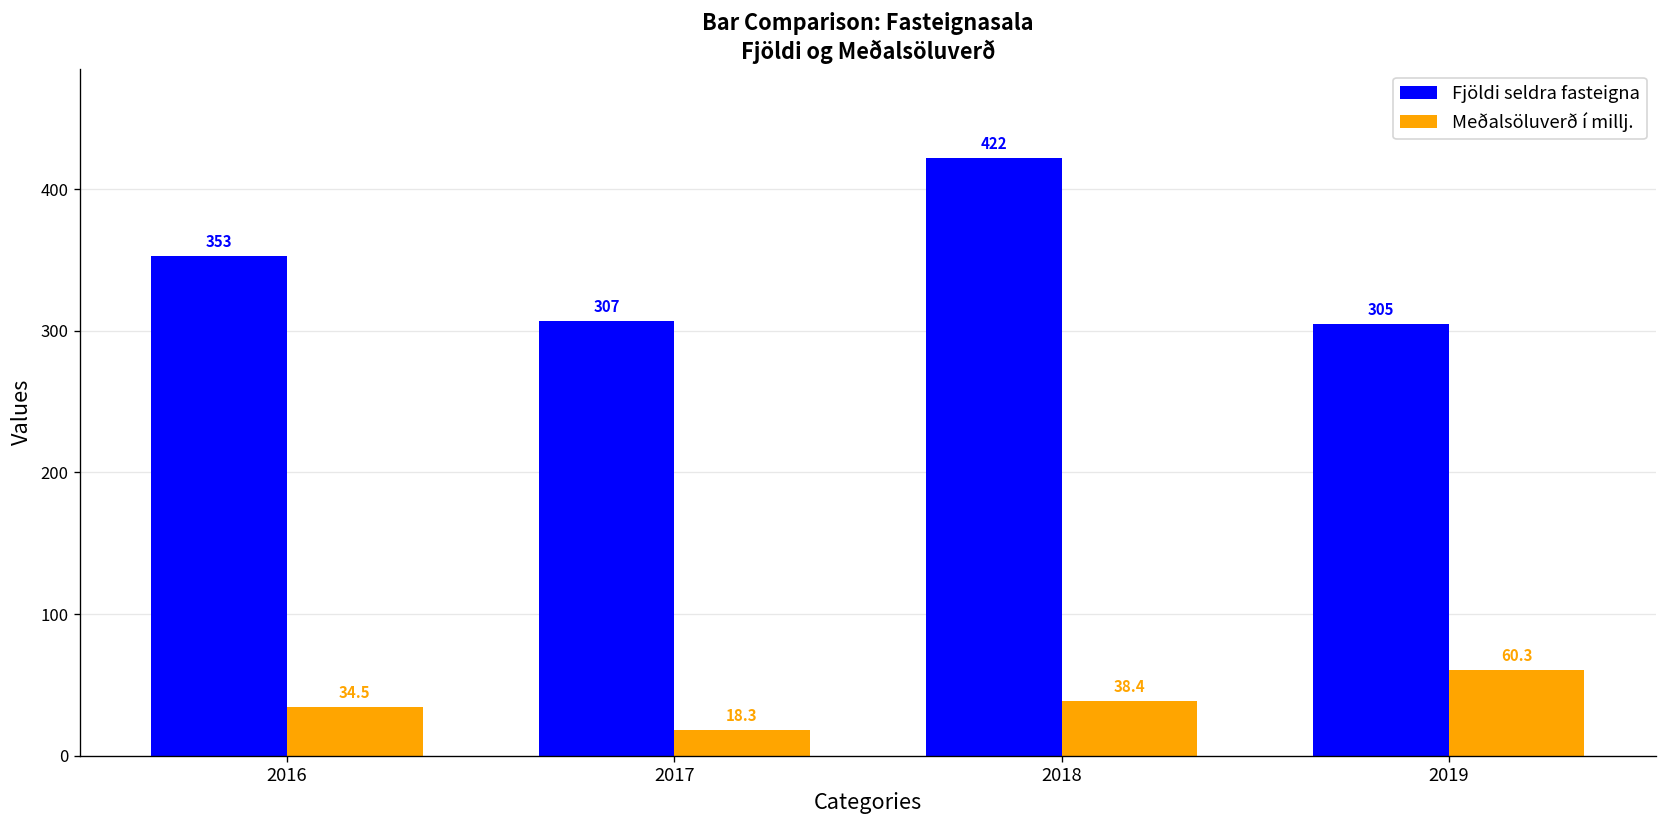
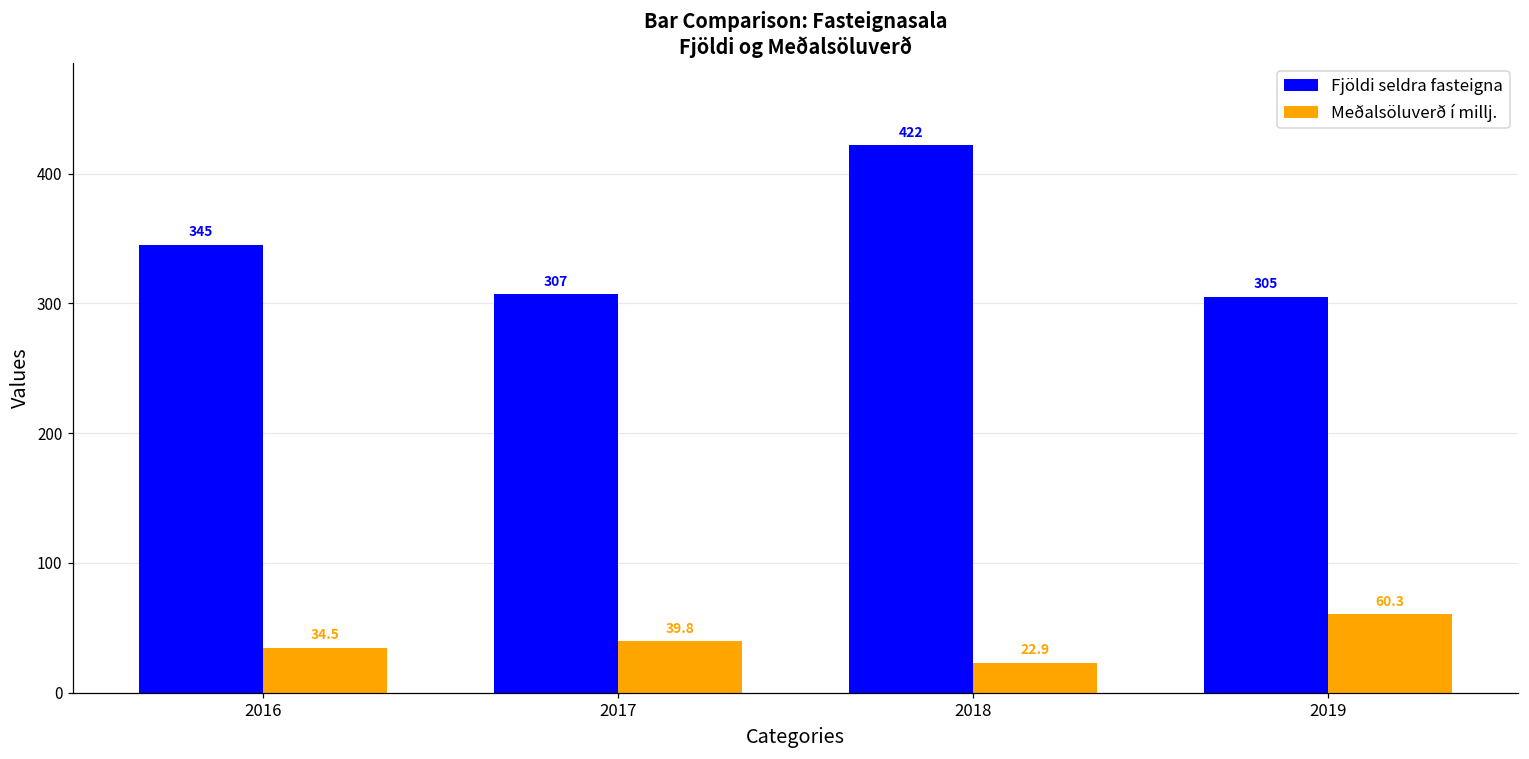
  {
    "Fjöldi seldra fasteigna": {
-     "2016": 353,
+     "2016": 345,
      "2017": 307,
      "2018": 422,
      "2019": 305
    },
    "Meðalsöluverð í millj.": {
      "2016": 34.5,
-     "2017": 18.3,
-     "2018": 38.4,
+     "2017": 39.8,
+     "2018": 22.9,
      "2019": 60.3
    }
  }
